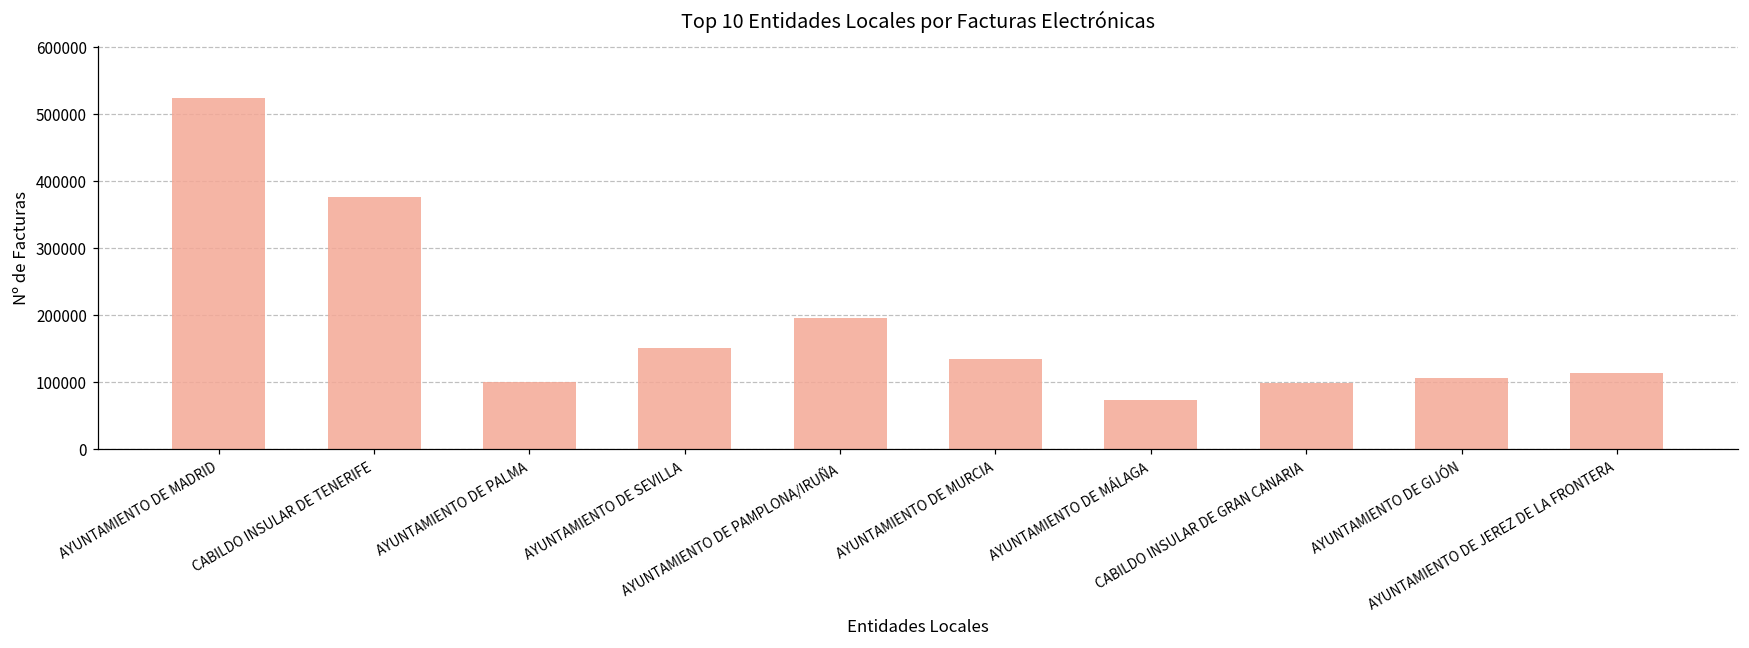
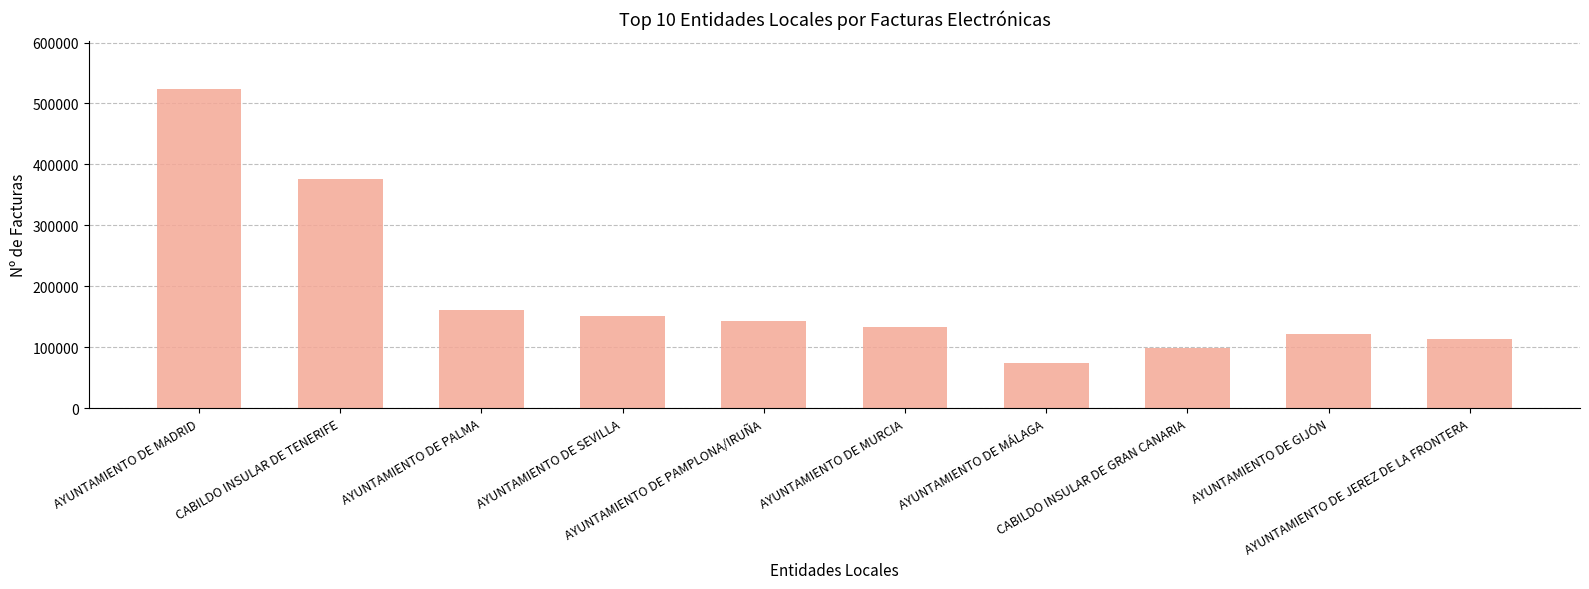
  {
    "AYUNTAMIENTO DE MADRID": 520000,
    "CABILDO INSULAR DE TENERIFE": 380000,
-   "AYUNTAMIENTO DE PALMA": 100000,
+   "AYUNTAMIENTO DE PALMA": 160000,
    "AYUNTAMIENTO DE SEVILLA": 150000,
-   "AYUNTAMIENTO DE PAMPLONA/IRUÑA": 200000,
+   "AYUNTAMIENTO DE PAMPLONA/IRUÑA": 140000,
    "AYUNTAMIENTO DE MURCIA": 130000,
    "AYUNTAMIENTO DE MÁLAGA": 70000,
    "CABILDO INSULAR DE GRAN CANARIA": 100000,
-   "AYUNTAMIENTO DE GIJÓN": 110000,
+   "AYUNTAMIENTO DE GIJÓN": 120000,
    "AYUNTAMIENTO DE JEREZ DE LA FRONTERA": 110000
  }
